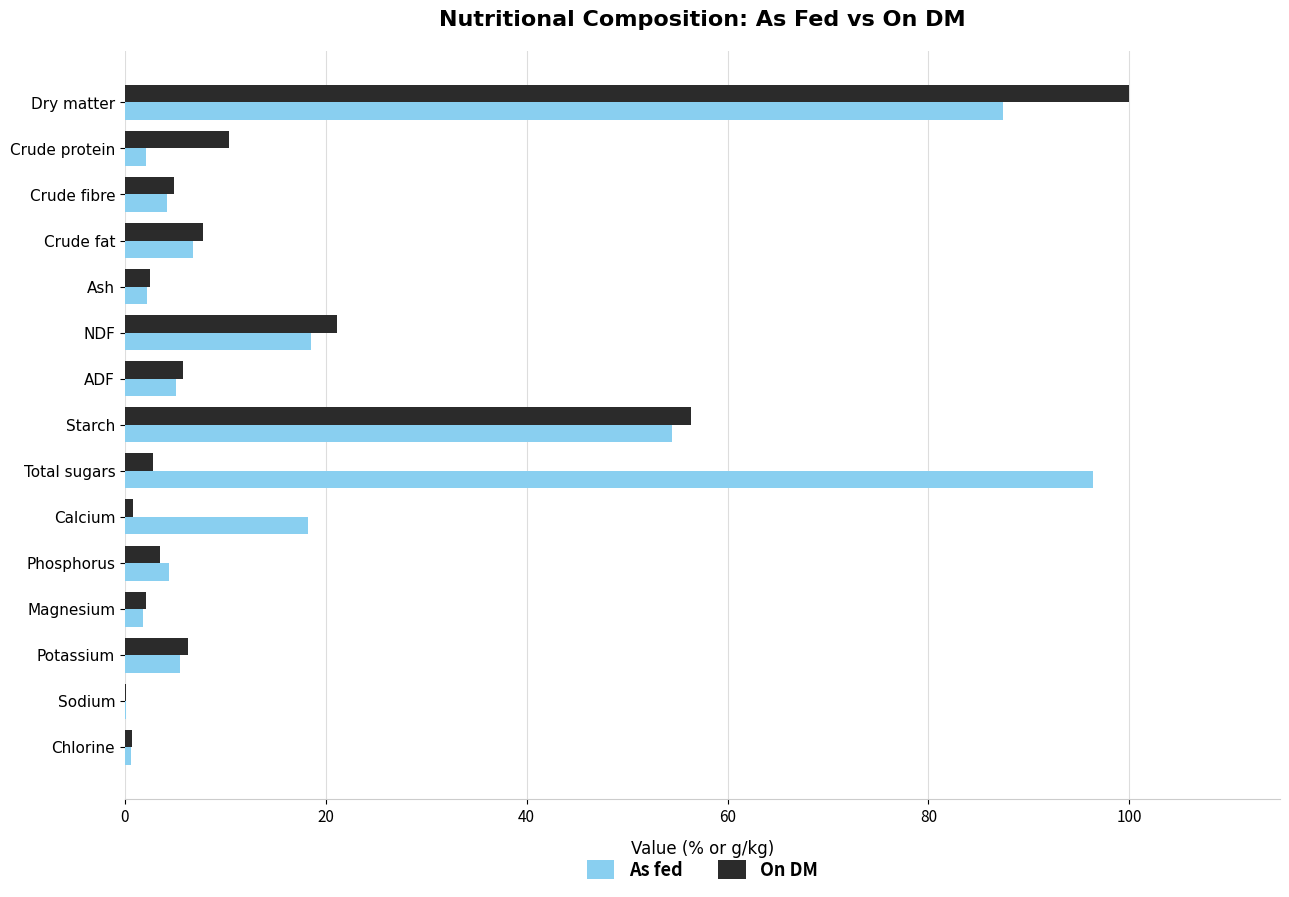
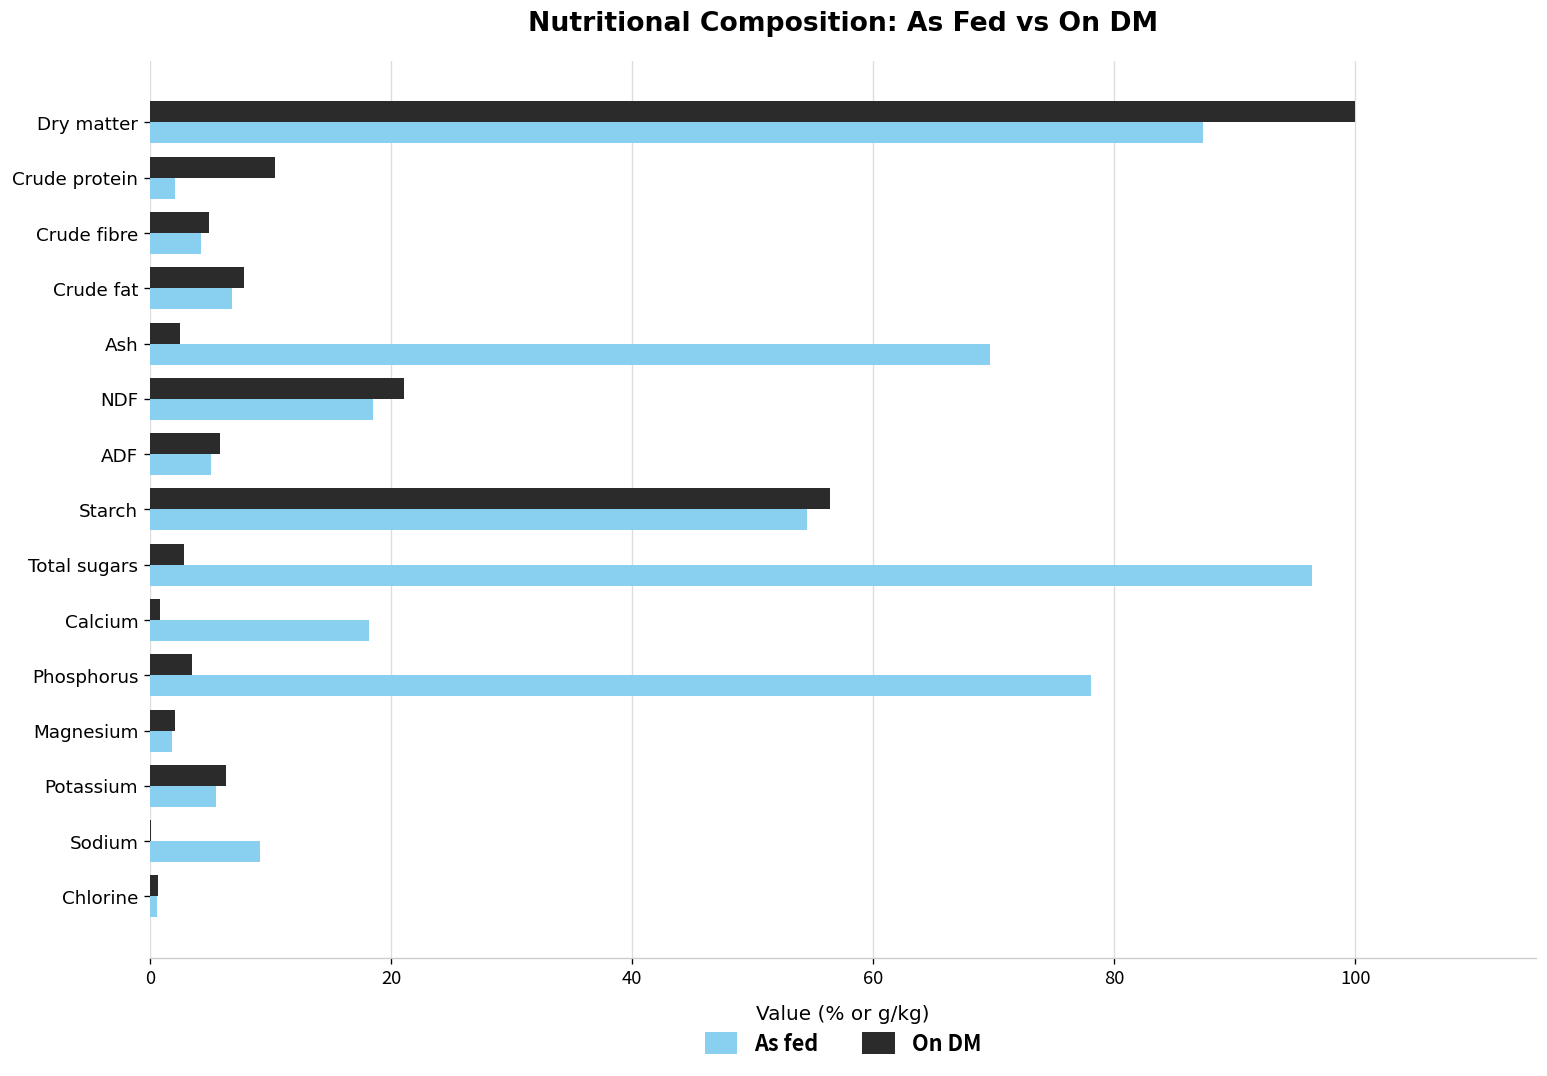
  {
    "As fed": {
      "Dry matter": 87.4,
      "Crude protein": 2.1,
      "Crude fibre": 4.2,
      "Crude fat": 6.8,
-     "Ash": 2.2,
+     "Ash": 69.7,
      "NDF": 18.5,
      "ADF": 5.1,
      "Starch": 54.5,
      "Total sugars": 96.4,
      "Calcium": 18.2,
-     "Phosphorus": 4.4,
+     "Phosphorus": 78.1,
      "Magnesium": 1.8,
      "Potassium": 5.5,
-     "Sodium": 0.1,
+     "Sodium": 9.2,
      "Chlorine": 0.6
    },
    "On DM": {
      "Dry matter": 100.0,
      "Crude protein": 10.4,
      "Crude fibre": 4.9,
      "Crude fat": 7.8,
      "Ash": 2.5,
      "NDF": 21.1,
      "ADF": 5.8,
      "Starch": 56.4,
      "Total sugars": 2.8,
      "Calcium": 0.8,
      "Phosphorus": 3.5,
      "Magnesium": 2.1,
      "Potassium": 6.3,
      "Chlorine": 0.7
    }
  }
